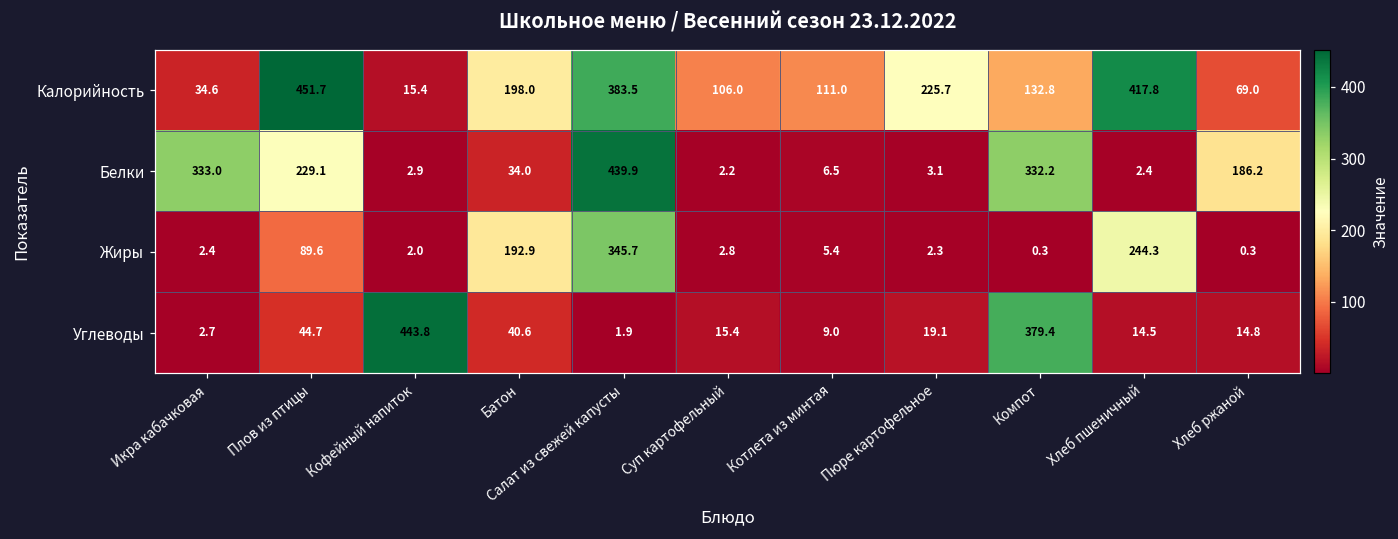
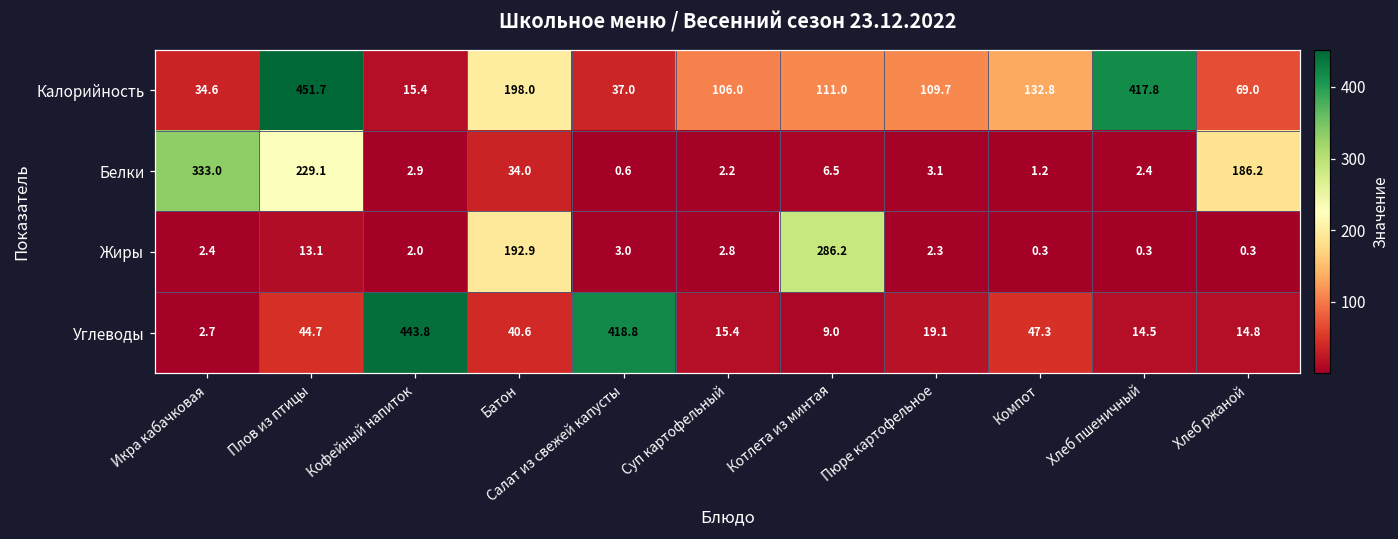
  {
    "Калорийность": {
      "Икра кабачковая": 34.6,
      "Плов из птицы": 451.7,
      "Кофейный напиток": 15.4,
      "Батон": 198.0,
-     "Салат из свежей капусты": 383.5,
+     "Салат из свежей капусты": 37.0,
      "Суп картофельный": 106.0,
      "Котлета из минтая": 111.0,
-     "Пюре картофельное": 225.7,
+     "Пюре картофельное": 109.7,
      "Компот": 132.8,
      "Хлеб пшеничный": 417.8,
      "Хлеб ржаной": 69.0
    },
    "Белки": {
      "Икра кабачковая": 333.0,
      "Плов из птицы": 229.1,
      "Кофейный напиток": 2.9,
      "Батон": 34.0,
-     "Салат из свежей капусты": 439.9,
+     "Салат из свежей капусты": 0.6,
      "Суп картофельный": 2.2,
      "Котлета из минтая": 6.5,
      "Пюре картофельное": 3.1,
-     "Компот": 332.2,
+     "Компот": 1.2,
      "Хлеб пшеничный": 2.4,
      "Хлеб ржаной": 186.2
    },
    "Жиры": {
      "Икра кабачковая": 2.4,
-     "Плов из птицы": 89.6,
+     "Плов из птицы": 13.1,
      "Кофейный напиток": 2.0,
      "Батон": 192.9,
-     "Салат из свежей капусты": 345.7,
+     "Салат из свежей капусты": 3.0,
      "Суп картофельный": 2.8,
-     "Котлета из минтая": 5.4,
+     "Котлета из минтая": 286.2,
      "Пюре картофельное": 2.3,
      "Компот": 0.3,
-     "Хлеб пшеничный": 244.3,
+     "Хлеб пшеничный": 0.3,
      "Хлеб ржаной": 0.3
    },
    "Углеводы": {
      "Икра кабачковая": 2.7,
      "Плов из птицы": 44.7,
      "Кофейный напиток": 443.8,
      "Батон": 40.6,
-     "Салат из свежей капусты": 1.9,
+     "Салат из свежей капусты": 418.8,
      "Суп картофельный": 15.4,
      "Котлета из минтая": 9.0,
      "Пюре картофельное": 19.1,
-     "Компот": 379.4,
+     "Компот": 47.3,
      "Хлеб пшеничный": 14.5,
      "Хлеб ржаной": 14.8
    }
  }
